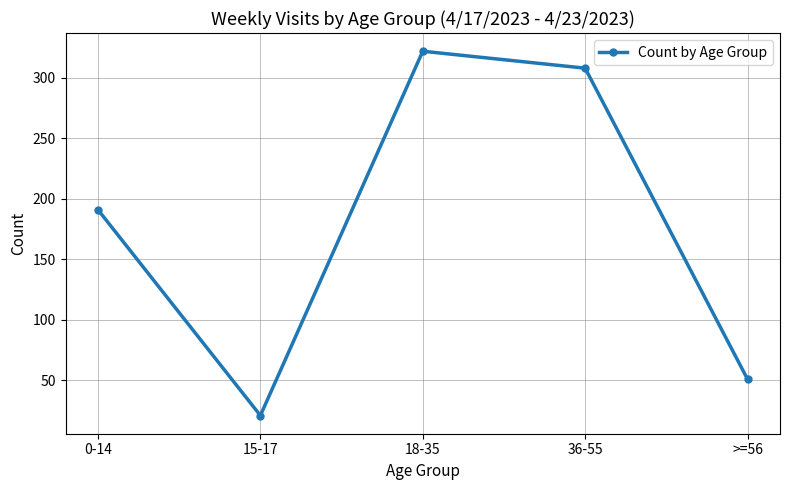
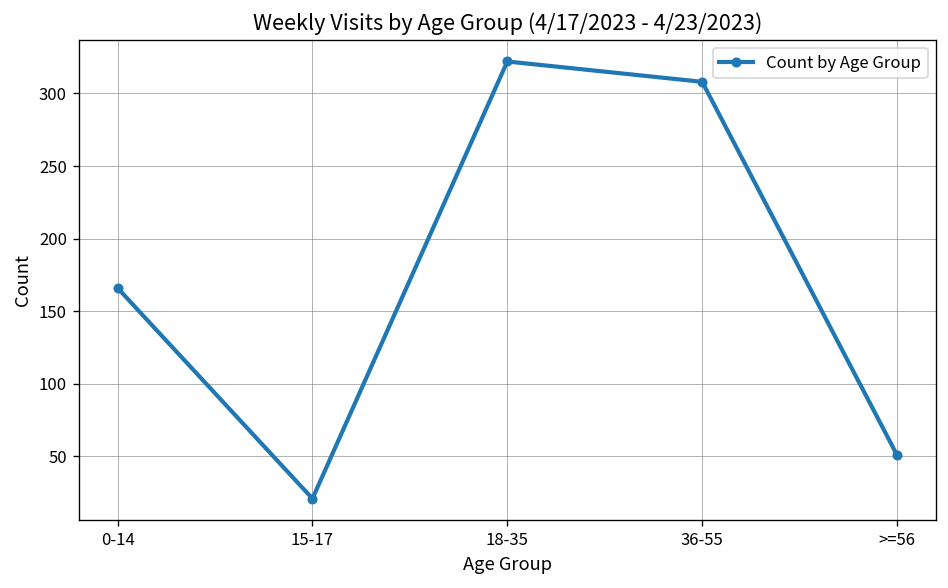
  {
-   "0-14": 191,
+   "0-14": 166,
    "15-17": 21,
    "18-35": 322,
    "36-55": 308,
    ">=56": 51
  }
